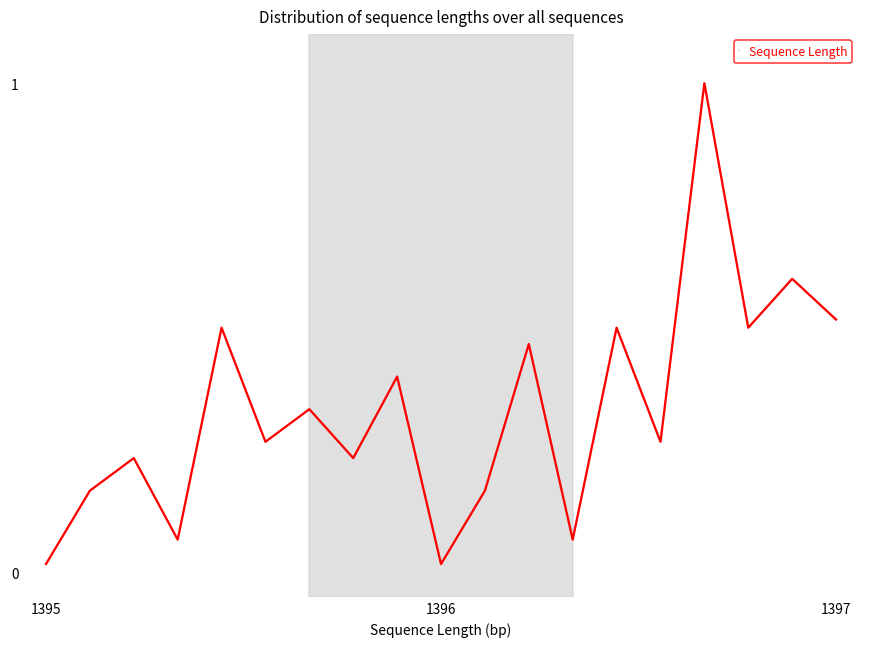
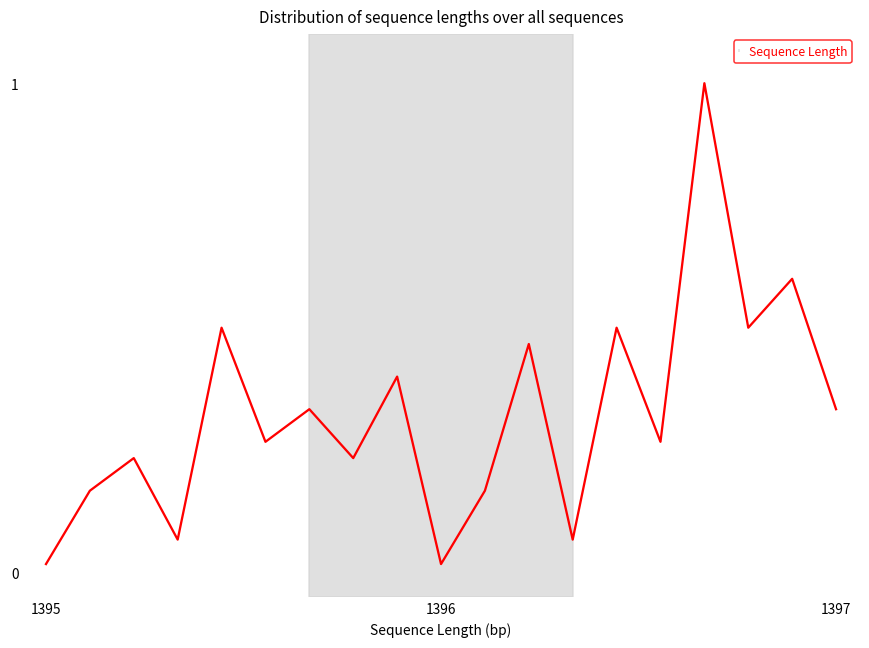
  {
    "1395": 0.02,
    "1396": 0.02,
-   "1397": 0.52
+   "1397": 0.33
  }
